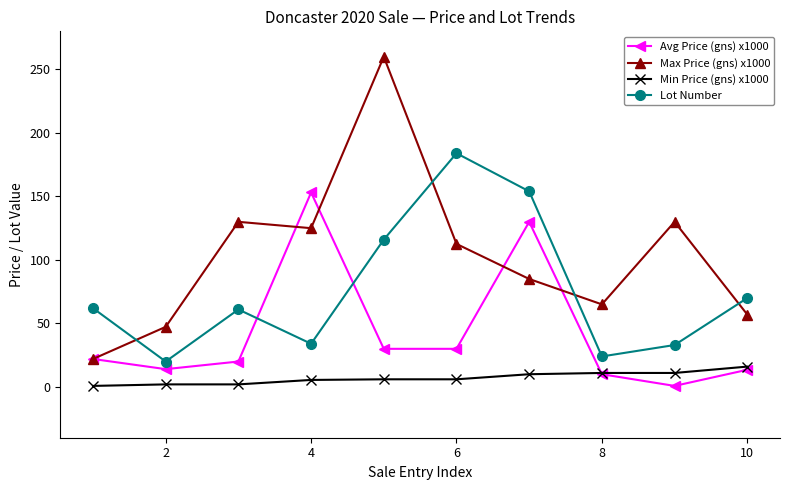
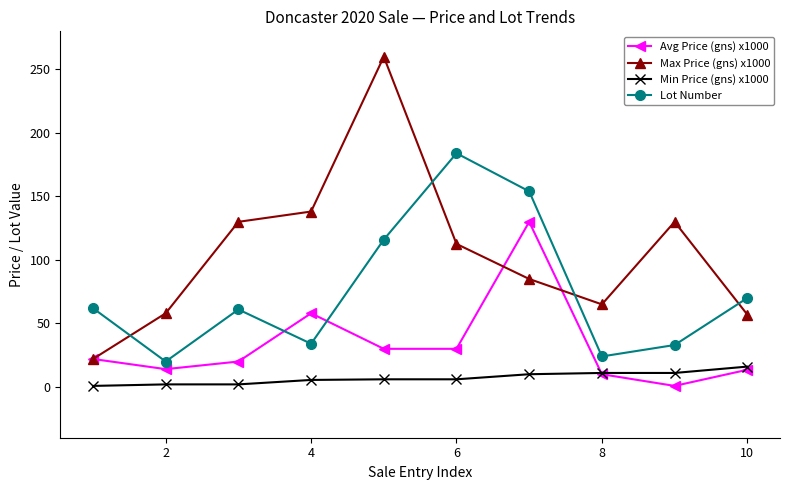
  {
    "Avg Price (gns) x1000": {
      "2": 14,
-     "4": 153,
+     "4": 58,
      "6": 30,
      "10": 14
    },
    "Max Price (gns) x1000": {
-     "2": 47,
-     "4": 125,
+     "2": 58,
+     "4": 138,
      "6": 113,
      "8": 65,
      "10": 57
    },
    "Min Price (gns) x1000": {
      "2": 2,
      "4": 6,
      "6": 6,
      "10": 16
    },
    "Lot Number": {
      "2": 20,
      "4": 34,
      "6": 184,
      "8": 24,
      "10": 70
    }
  }
